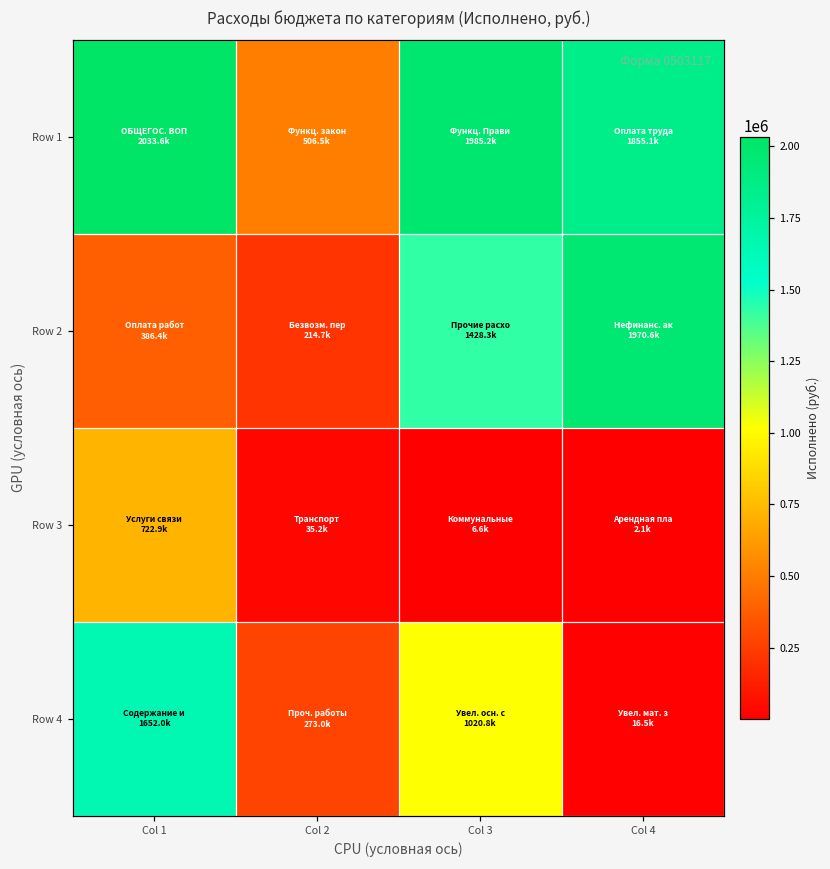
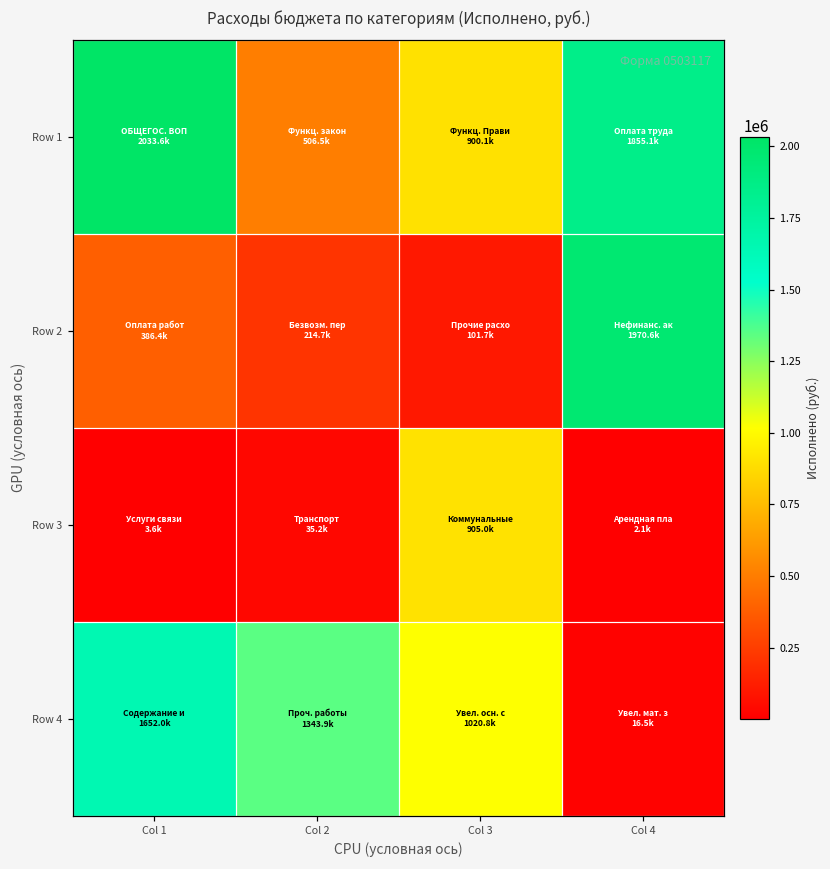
  {
    "Row 1": {
      "Col 1": "2033.6k",
      "Col 2": "506.5k",
-     "Col 3": "1985.2k"
+     "Col 3": "900.1k"
    },
    "Row 2": {
      "Col 1": "386.4k",
      "Col 2": "214.7k",
-     "Col 3": "1428.3k",
+     "Col 3": "101.7k",
      "Col 4": "1970.6k"
    },
    "Row 3": {
-     "Col 1": "722.9k",
+     "Col 1": "3.6k",
      "Col 2": "35.2k",
-     "Col 3": "6.6k",
+     "Col 3": "905.0k",
      "Col 4": "2.1k"
    },
    "Row 4": {
      "Col 1": "1652.0k",
-     "Col 2": "273.0k",
+     "Col 2": "1343.9k",
      "Col 3": "1020.8k",
      "Col 4": "16.5k"
    }
  }
